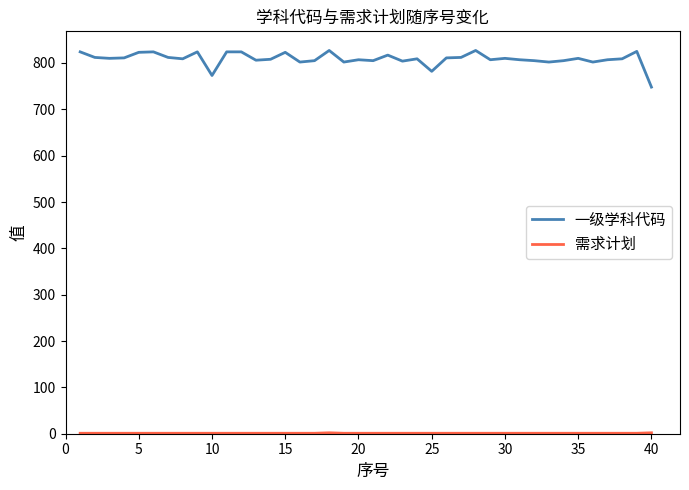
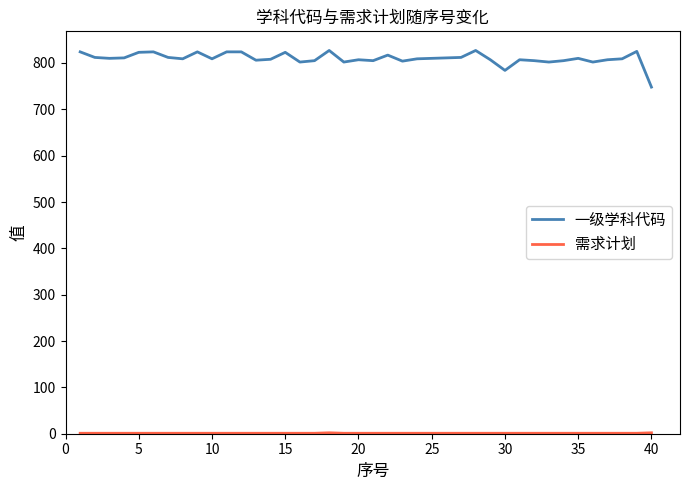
  {
    "一级学科代码": {
      "5": 820,
-     "10": 770,
+     "10": 810,
      "15": 820,
      "20": 810,
-     "25": 780,
-     "30": 810,
+     "25": 810,
+     "30": 780,
      "35": 810,
      "40": 750
    },
    "需求计划": {
      "5": 0,
      "10": 0,
      "15": 0,
      "20": 0,
      "25": 0,
      "30": 0,
      "35": 0,
      "40": 0
    }
  }
